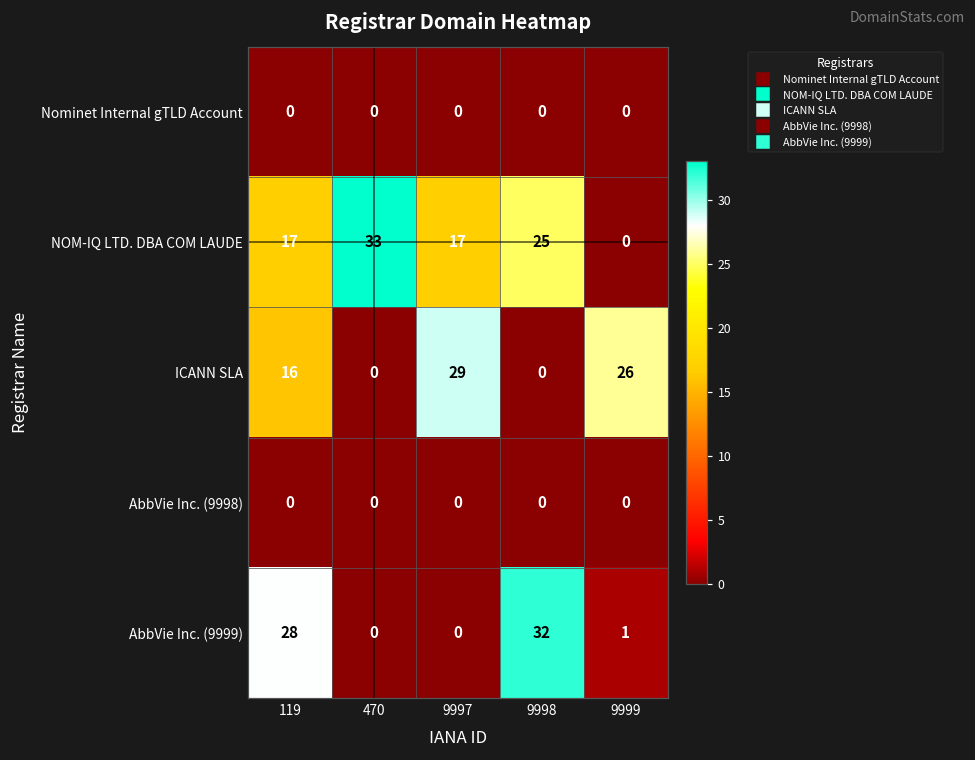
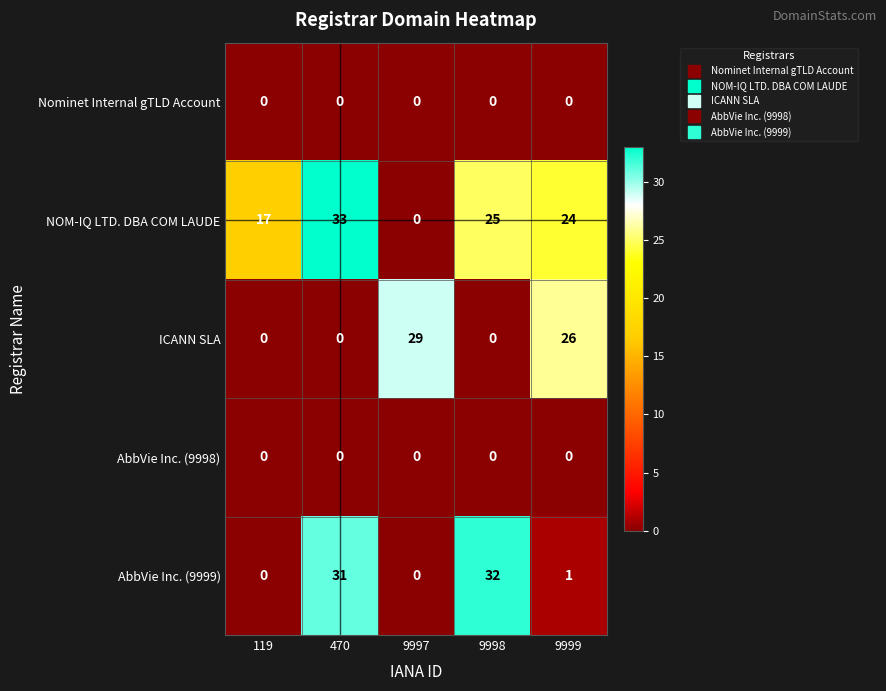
  {
    "Nominet Internal gTLD Account": {
      "119": 0,
      "470": 0,
      "9997": 0,
      "9998": 0,
      "9999": 0
    },
    "NOM-IQ LTD. DBA COM LAUDE": {
      "119": 17,
      "470": 33,
-     "9997": 17,
+     "9997": 0,
      "9998": 25,
-     "9999": 0
+     "9999": 24
    },
    "ICANN SLA": {
-     "119": 16,
+     "119": 0,
      "470": 0,
      "9997": 29,
      "9998": 0,
      "9999": 26
    },
    "AbbVie Inc. (9998)": {
      "119": 0,
      "470": 0,
      "9997": 0,
      "9998": 0,
      "9999": 0
    },
    "AbbVie Inc. (9999)": {
-     "119": 28,
-     "470": 0,
+     "119": 0,
+     "470": 31,
      "9997": 0,
      "9998": 32,
      "9999": 1
    }
  }
